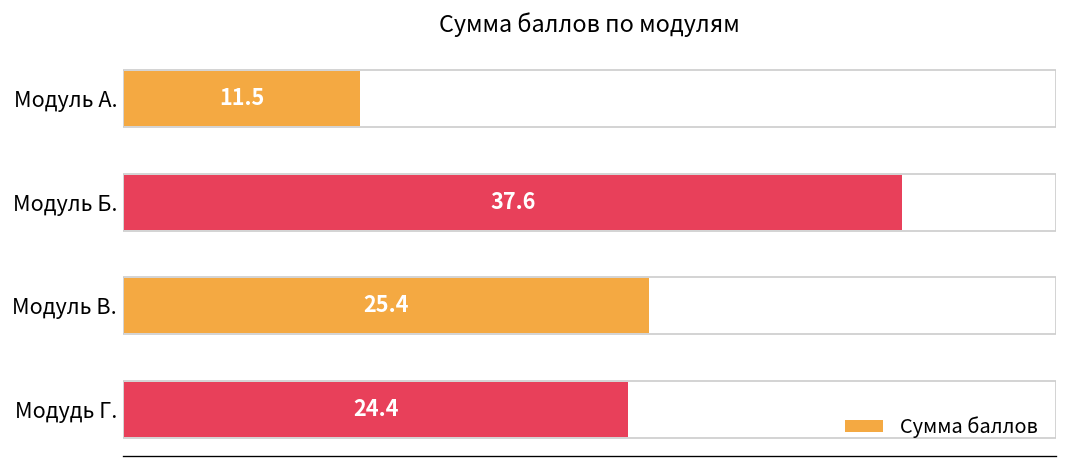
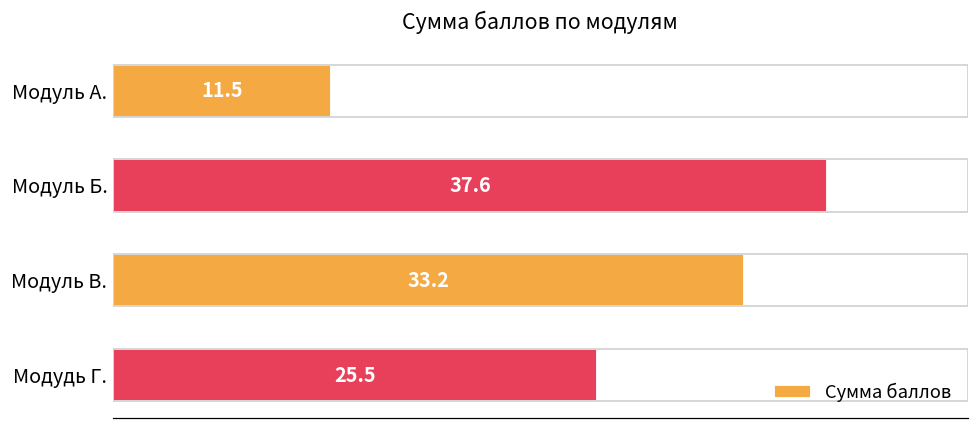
  {
    "Модуль А.": 11.5,
    "Модуль Б.": 37.6,
-   "Модуль В.": 25.4,
-   "Модудь Г.": 24.4
+   "Модуль В.": 33.2,
+   "Модудь Г.": 25.5
  }
